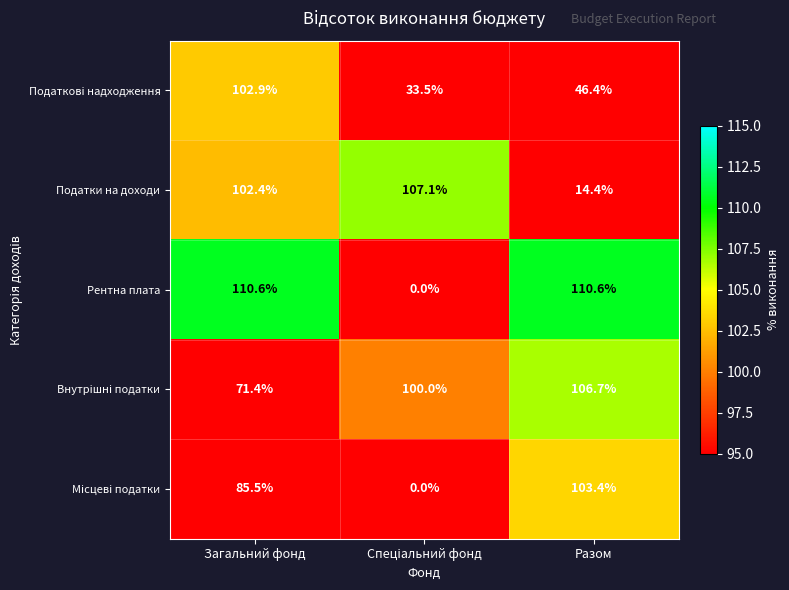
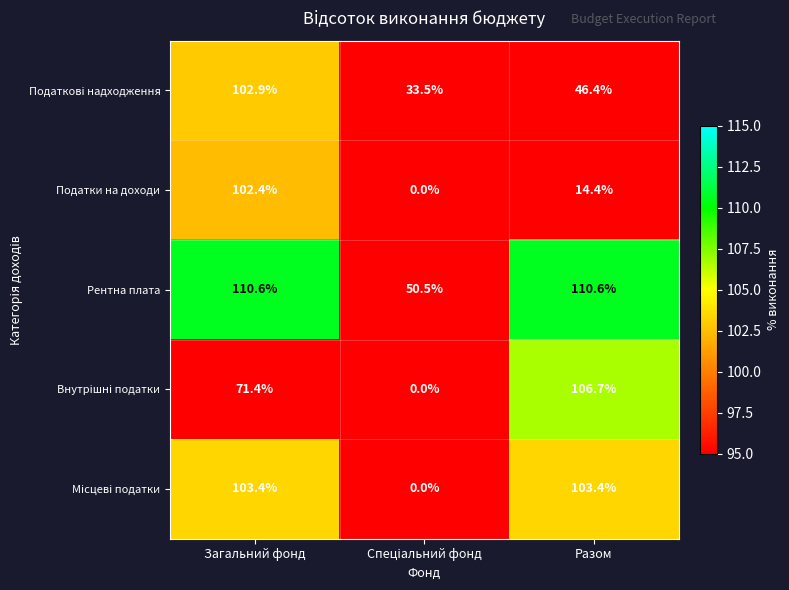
  {
    "Податкові надходження": {
      "Загальний фонд": "102.9%",
      "Спеціальний фонд": "33.5%",
      "Разом": "46.4%"
    },
    "Податки на доходи": {
      "Загальний фонд": "102.4%",
-     "Спеціальний фонд": "107.1%",
+     "Спеціальний фонд": "0.0%",
      "Разом": "14.4%"
    },
    "Рентна плата": {
      "Загальний фонд": "110.6%",
-     "Спеціальний фонд": "0.0%",
+     "Спеціальний фонд": "50.5%",
      "Разом": "110.6%"
    },
    "Внутрішні податки": {
      "Загальний фонд": "71.4%",
-     "Спеціальний фонд": "100.0%",
+     "Спеціальний фонд": "0.0%",
      "Разом": "106.7%"
    },
    "Місцеві податки": {
-     "Загальний фонд": "85.5%",
+     "Загальний фонд": "103.4%",
      "Спеціальний фонд": "0.0%",
      "Разом": "103.4%"
    }
  }
